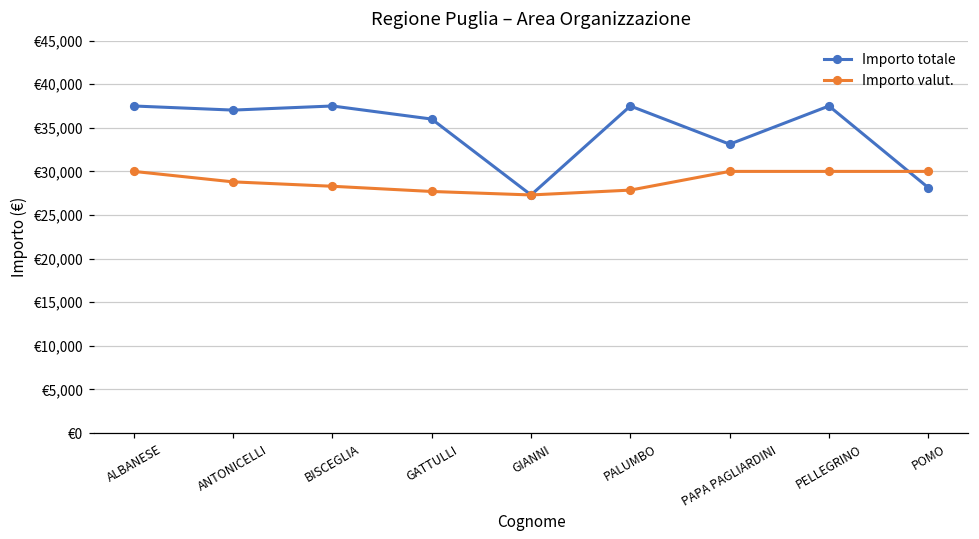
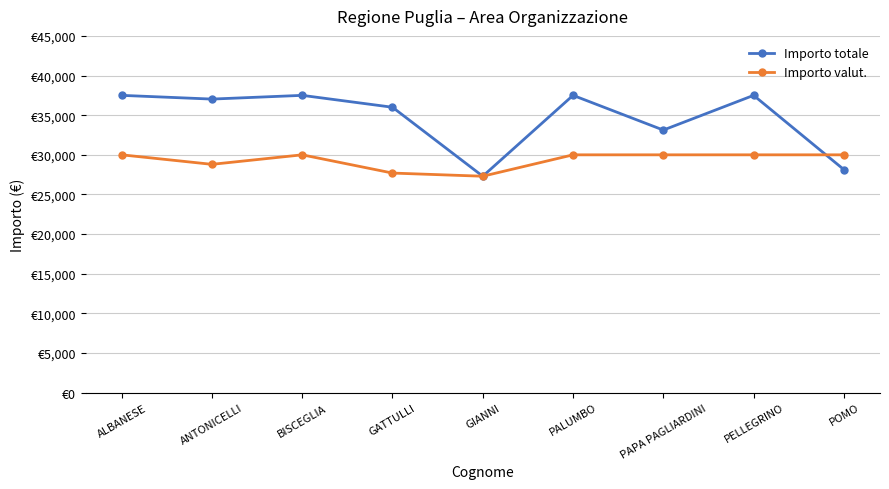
  {
    "Importo totale": {
      "ALBANESE": "€38,000",
      "ANTONICELLI": "€37,000",
      "BISCEGLIA": "€38,000",
      "GATTULLI": "€36,000",
      "PALUMBO": "€38,000",
      "PAPA PAGLIARDINI": "€33,000",
      "PELLEGRINO": "€38,000",
      "POMO": "€28,000"
    },
    "Importo valut.": {
      "ALBANESE": "€30,000",
      "ANTONICELLI": "€29,000",
-     "BISCEGLIA": "€28,000",
+     "BISCEGLIA": "€30,000",
      "GATTULLI": "€28,000",
-     "PALUMBO": "€28,000",
+     "PALUMBO": "€30,000",
      "PAPA PAGLIARDINI": "€30,000",
      "PELLEGRINO": "€30,000",
      "POMO": "€30,000"
    }
  }
